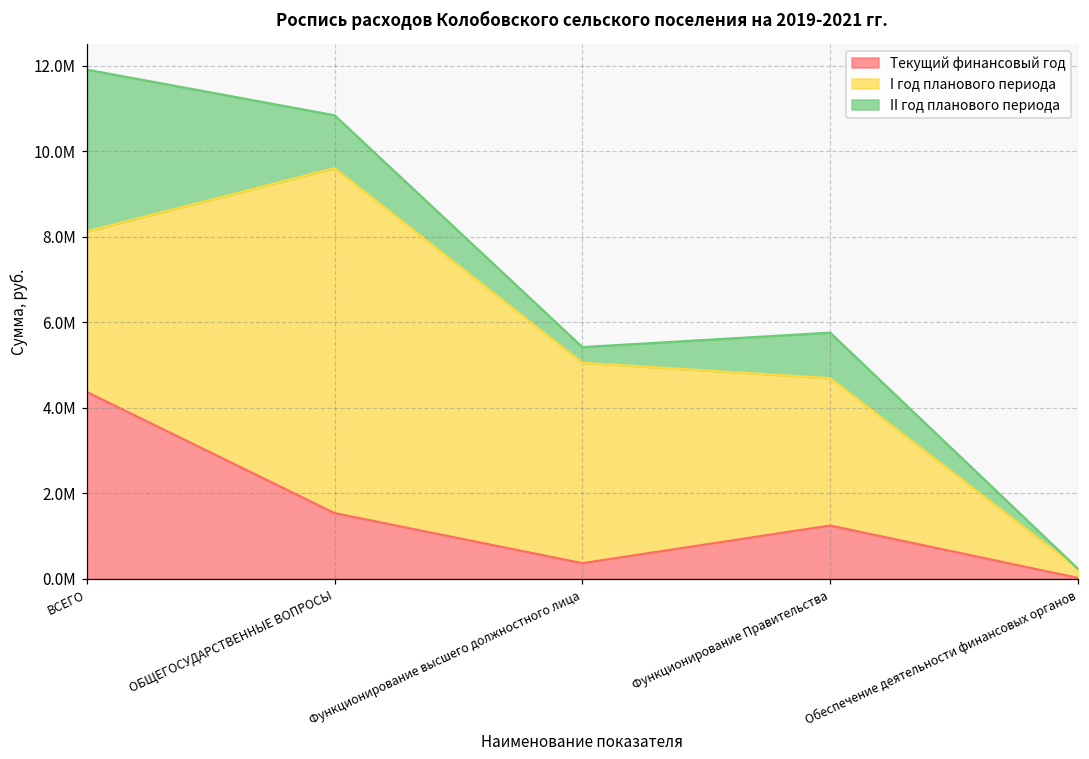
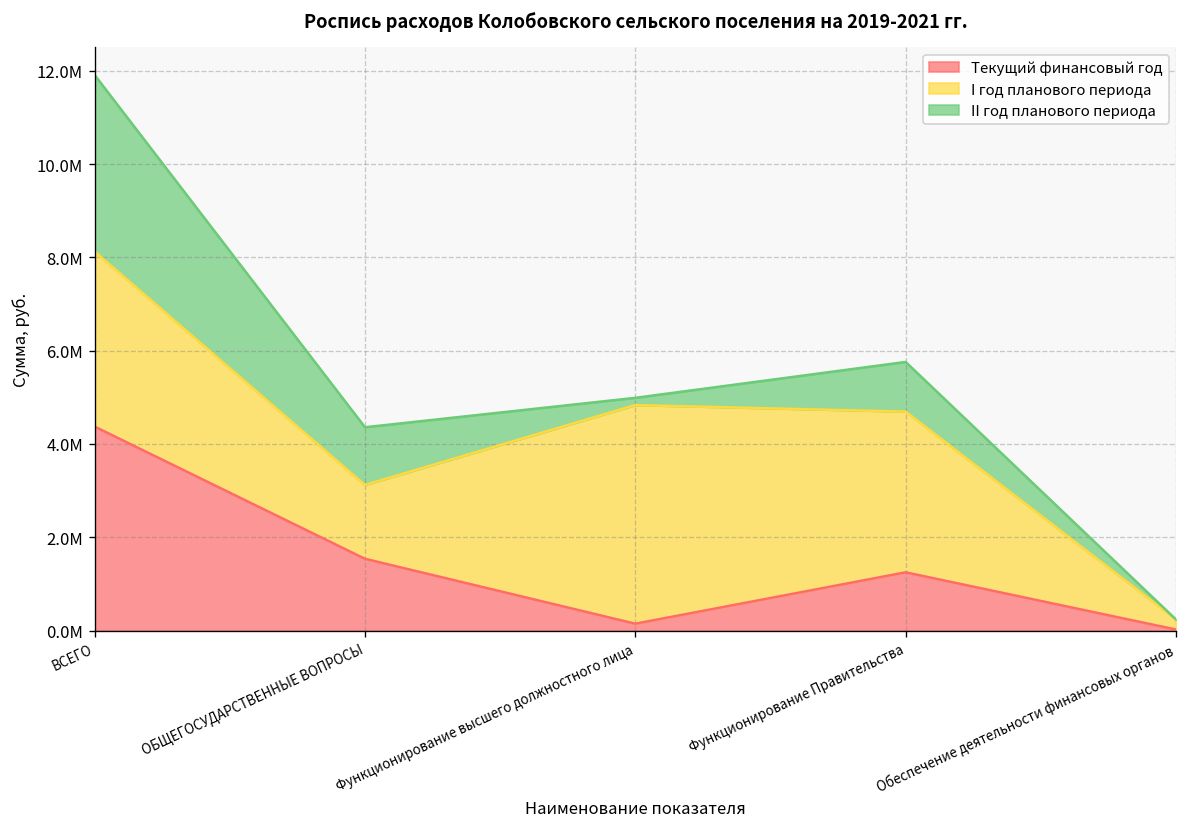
  {
    "Текущий финансовый год": {
      "ВСЕГО": 4400000,
      "ОБЩЕГОСУДАРСТВЕННЫЕ ВОПРОСЫ": 1500000,
-     "Функционирование высшего должностного лица": 400000,
+     "Функционирование высшего должностного лица": 100000,
      "Функционирование Правительства": 1200000,
      "Обеспечение деятельности финансовых органов": 0
    },
    "I год планового периода": {
      "ВСЕГО": 3800000,
-     "ОБЩЕГОСУДАРСТВЕННЫЕ ВОПРОСЫ": 8100000,
+     "ОБЩЕГОСУДАРСТВЕННЫЕ ВОПРОСЫ": 1600000,
      "Функционирование высшего должностного лица": 4700000,
      "Функционирование Правительства": 3400000
    },
    "II год планового периода": {
      "ВСЕГО": 3800000,
      "ОБЩЕГОСУДАРСТВЕННЫЕ ВОПРОСЫ": 1200000,
-     "Функционирование высшего должностного лица": 400000,
+     "Функционирование высшего должностного лица": 200000,
      "Функционирование Правительства": 1100000
    }
  }
